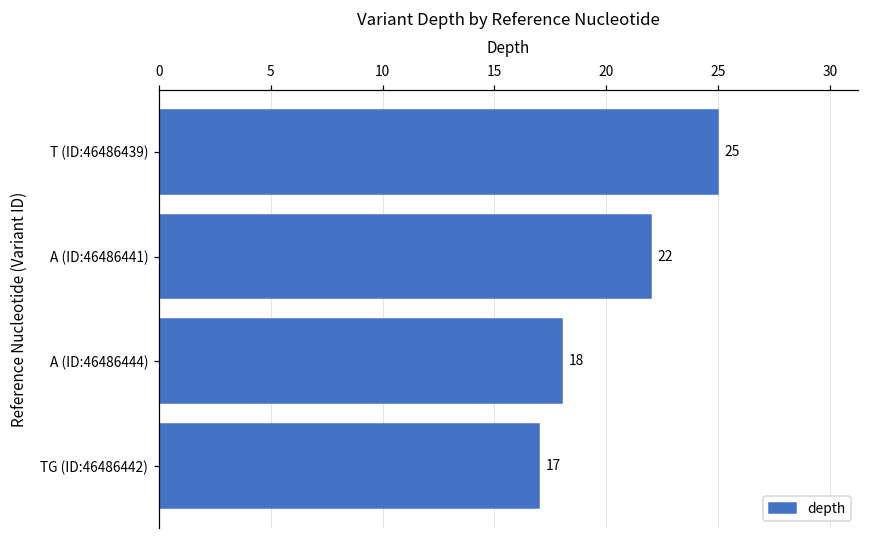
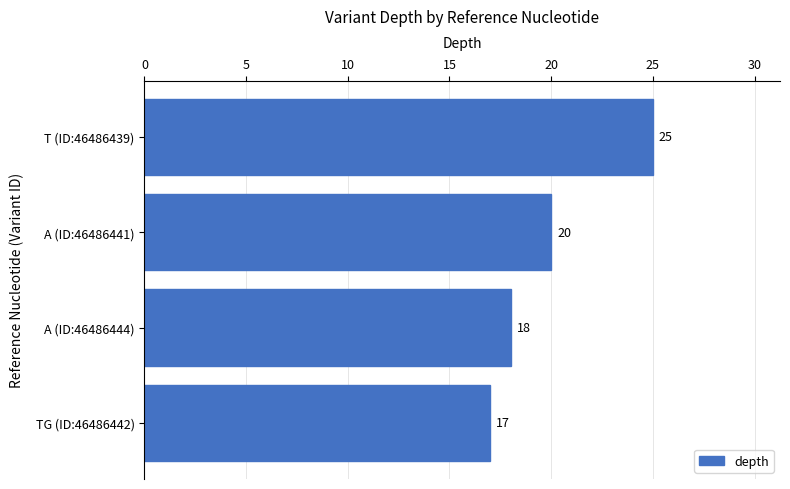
  {
    "T (ID:46486439)": 25,
-   "A (ID:46486441)": 22,
+   "A (ID:46486441)": 20,
    "A (ID:46486444)": 18,
    "TG (ID:46486442)": 17
  }
